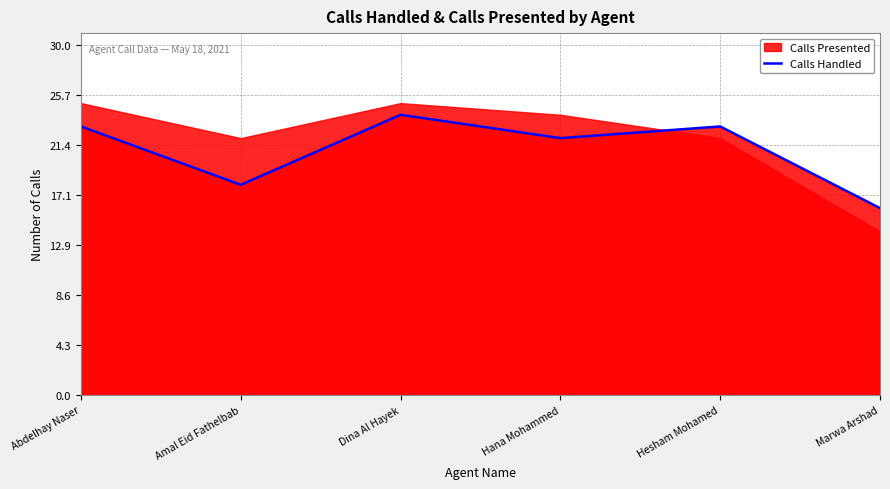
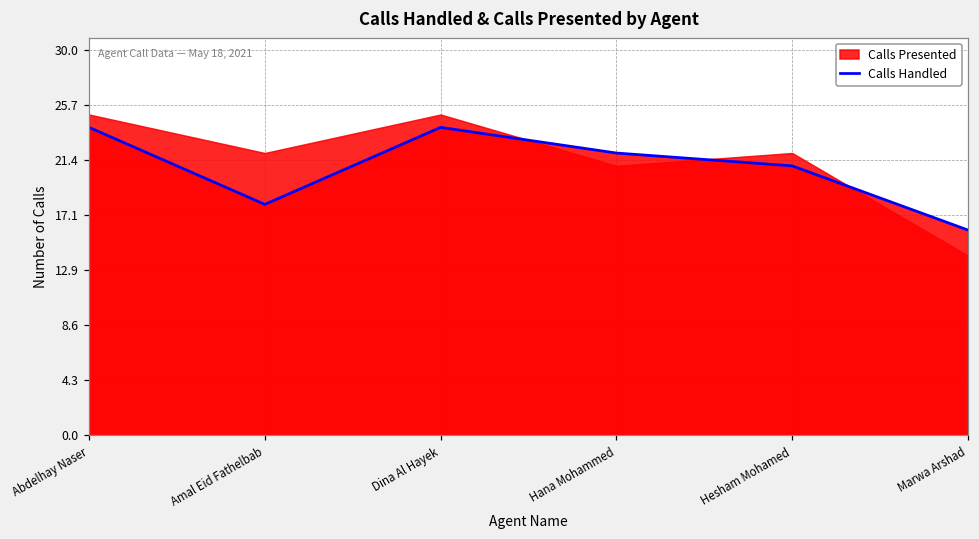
  {
    "Calls Handled": {
-     "Abdelhay Naser": 23,
+     "Abdelhay Naser": 24,
      "Amal Eid Fathelbab": 18,
      "Dina Al Hayek": 24,
      "Hana Mohammed": 22,
-     "Hesham Mohamed": 23,
+     "Hesham Mohamed": 21,
      "Marwa Arshad": 16
    },
    "Calls Presented": {
      "Abdelhay Naser": 25,
      "Amal Eid Fathelbab": 22,
      "Dina Al Hayek": 25,
-     "Hana Mohammed": 24,
+     "Hana Mohammed": 21,
      "Hesham Mohamed": 22,
      "Marwa Arshad": 14
    }
  }
